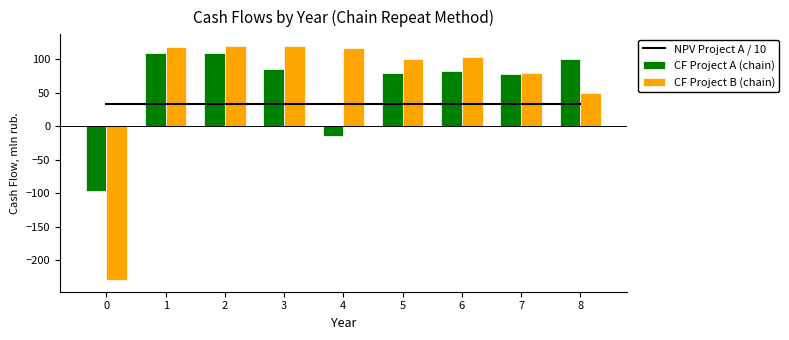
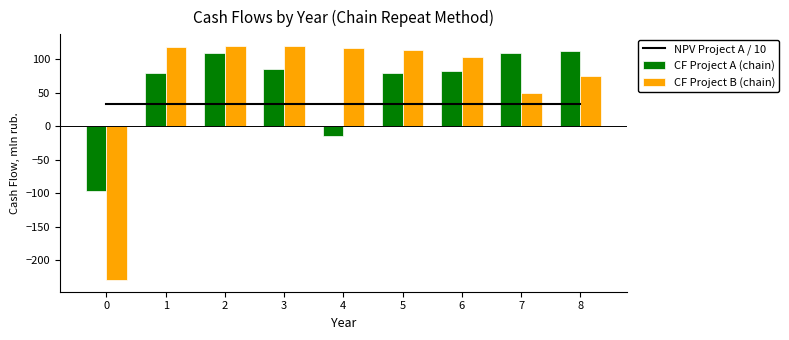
  {
    "CF Project A (chain)": {
      "0": -100,
-     "1": 110,
+     "1": 80,
      "2": 110,
      "3": 90,
      "4": -20,
      "5": 80,
      "6": 80,
-     "7": 80,
-     "8": 100
+     "7": 110,
+     "8": 110
    },
    "NPV Project A / 10": {
      "0": 30,
      "1": 30,
      "2": 30,
      "3": 30,
      "4": 30,
      "5": 30,
      "6": 30,
      "7": 30,
      "8": 30
    },
    "CF Project B (chain)": {
      "0": -230,
      "1": 120,
      "2": 120,
      "3": 120,
      "4": 120,
-     "5": 100,
+     "5": 110,
      "6": 100,
-     "7": 80,
-     "8": 50
+     "7": 50,
+     "8": 80
    }
  }
